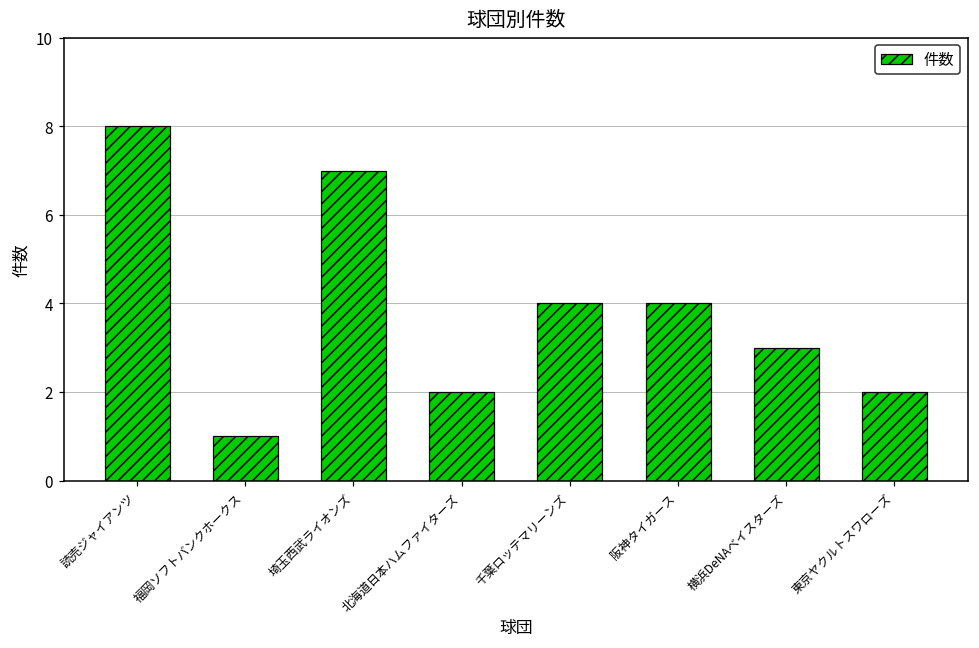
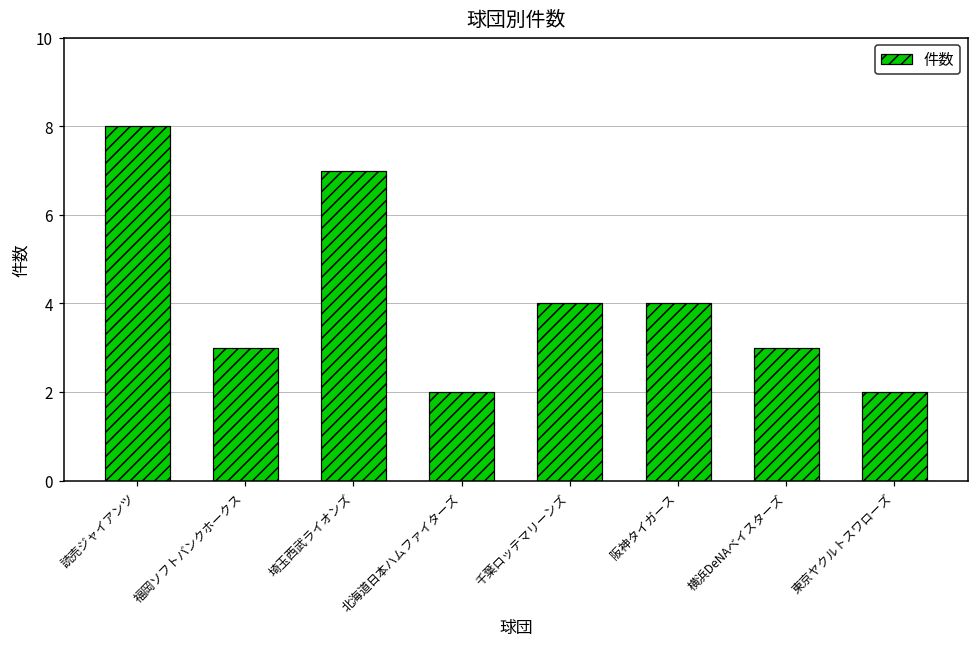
  {
    "読売ジャイアンツ": 8,
-   "福岡ソフトバンクホークス": 1,
+   "福岡ソフトバンクホークス": 3,
    "埼玉西武ライオンズ": 7,
    "北海道日本ハムファイターズ": 2,
    "千葉ロッテマリーンズ": 4,
    "阪神タイガース": 4,
    "横浜DeNAベイスターズ": 3,
    "東京ヤクルトスワローズ": 2
  }
